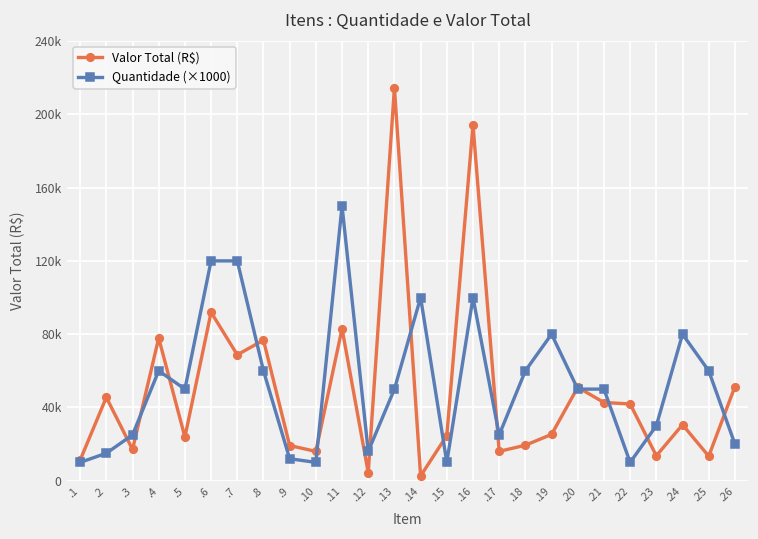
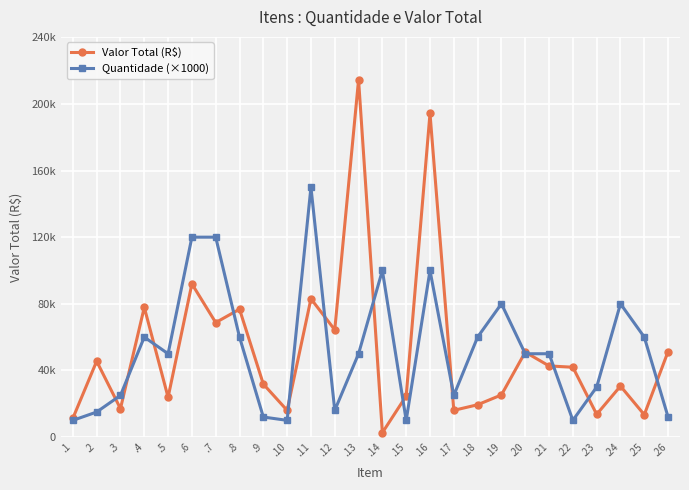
  {
    "Valor Total (R$)": {
      ".2": 46000,
      ".3": 17000,
      ".4": 78000,
      ".5": 24000,
      ".6": 92000,
      ".7": 69000,
      ".8": 77000,
-     ".9": 19000,
+     ".9": 32000,
      ".10": 16000,
      ".11": 83000,
-     ".12": 4000,
+     ".12": 64000,
      ".13": 215000,
      ".14": 3000,
      ".15": 25000,
      ".16": 194000,
      ".17": 16000,
      ".18": 19000,
      ".19": 25000,
      ".21": 43000,
      ".22": 42000,
      ".23": 14000,
      ".24": 31000,
      ".25": 13000,
      ".26": 51000
    },
    "Quantidade (×1000)": {
      ".2": 15000,
      ".3": 25000,
      ".4": 60000,
      ".5": 50000,
      ".6": 120000,
      ".7": 120000,
      ".8": 60000,
      ".9": 12000,
      ".10": 10000,
      ".11": 150000,
      ".12": 16000,
      ".13": 50000,
      ".14": 100000,
      ".15": 10000,
      ".16": 100000,
      ".17": 25000,
      ".18": 60000,
      ".19": 80000,
      ".21": 50000,
      ".22": 10000,
      ".23": 30000,
      ".24": 80000,
      ".25": 60000,
-     ".26": 20000
+     ".26": 12000
    }
  }
